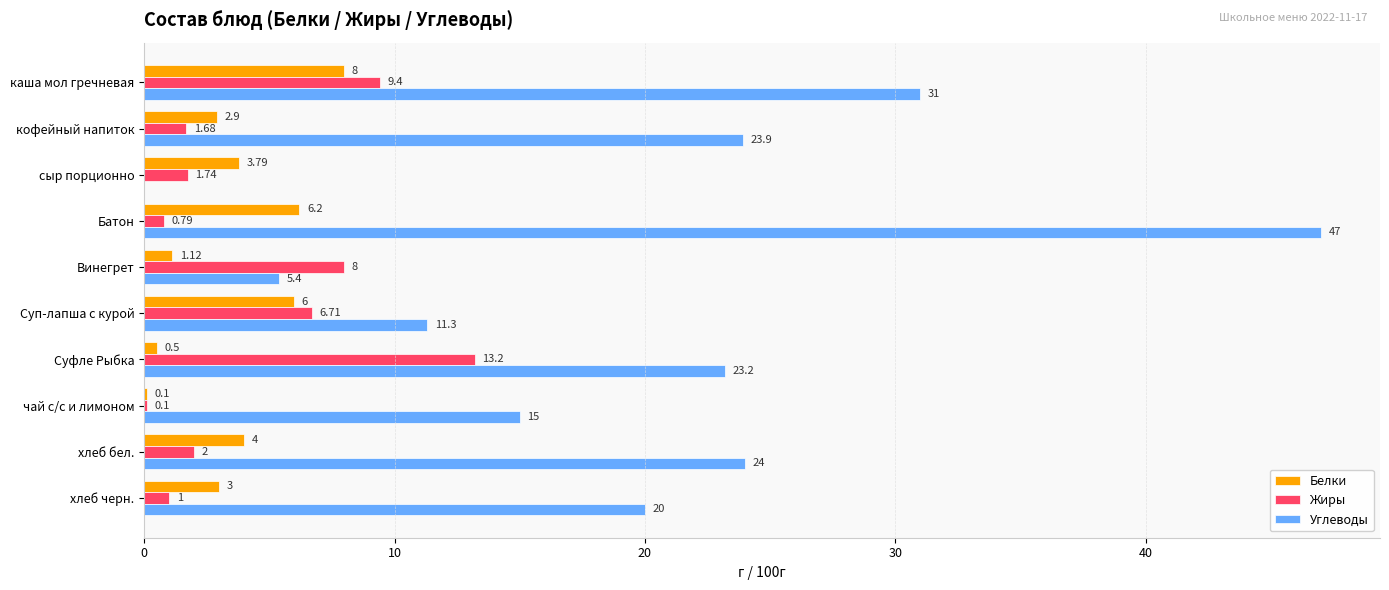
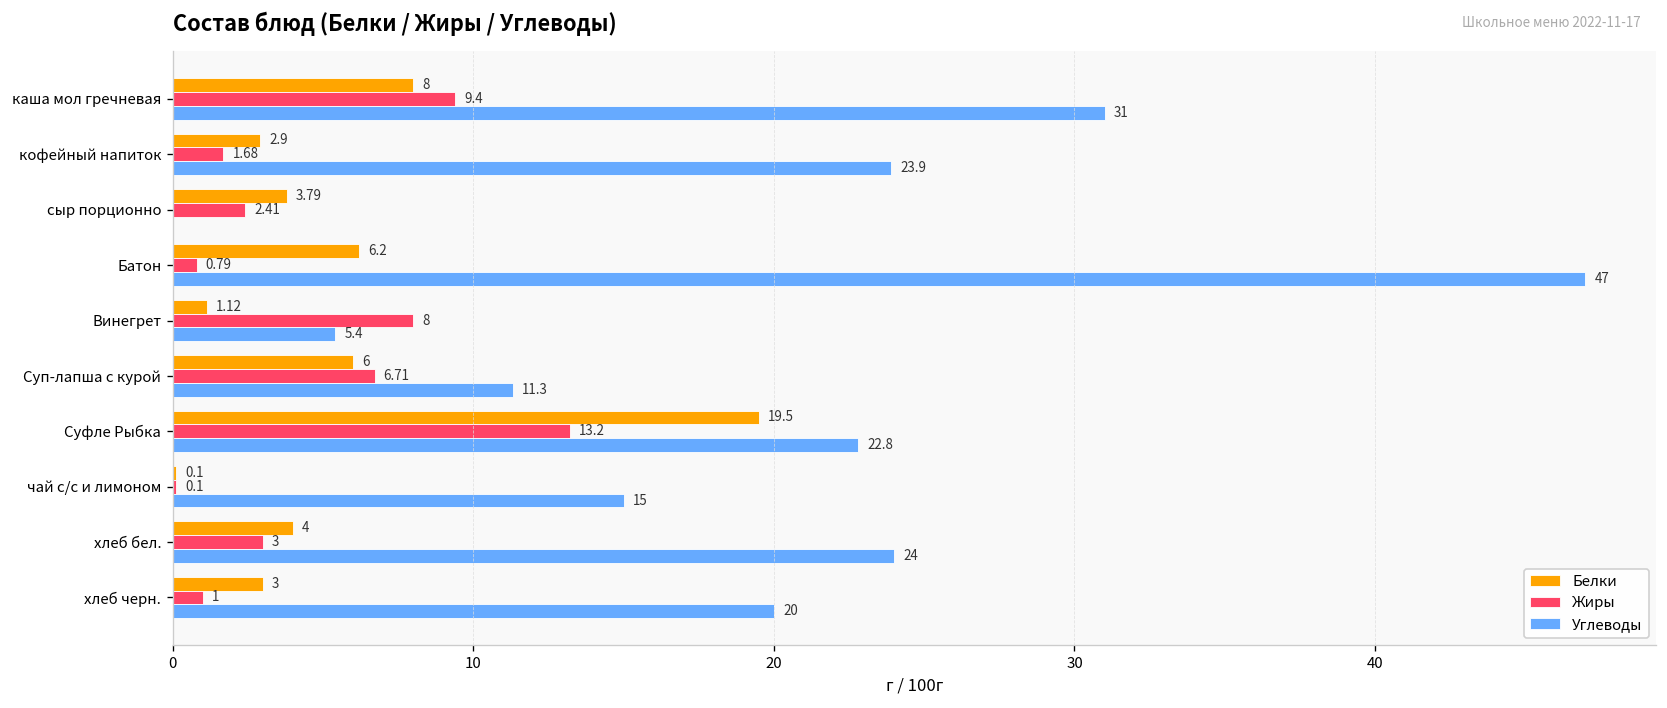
  {
    "Белки": {
      "каша мол гречневая": 8,
      "кофейный напиток": 2.9,
      "сыр порционно": 3.79,
      "Батон": 6.2,
      "Винегрет": 1.12,
      "Суп-лапша с курой": 6,
-     "Суфле Рыбка": 0.5,
+     "Суфле Рыбка": 19.5,
      "чай с/с и лимоном": 0.1,
      "хлеб бел.": 4,
      "хлеб черн.": 3
    },
    "Жиры": {
      "каша мол гречневая": 9.4,
      "кофейный напиток": 1.68,
-     "сыр порционно": 1.74,
+     "сыр порционно": 2.41,
      "Батон": 0.79,
      "Винегрет": 8,
      "Суп-лапша с курой": 6.71,
      "Суфле Рыбка": 13.2,
      "чай с/с и лимоном": 0.1,
-     "хлеб бел.": 2,
+     "хлеб бел.": 3,
      "хлеб черн.": 1
    },
    "Углеводы": {
      "каша мол гречневая": 31,
      "кофейный напиток": 23.9,
      "Батон": 47,
      "Винегрет": 5.4,
      "Суп-лапша с курой": 11.3,
-     "Суфле Рыбка": 23.2,
+     "Суфле Рыбка": 22.8,
      "чай с/с и лимоном": 15,
      "хлеб бел.": 24,
      "хлеб черн.": 20
    }
  }
